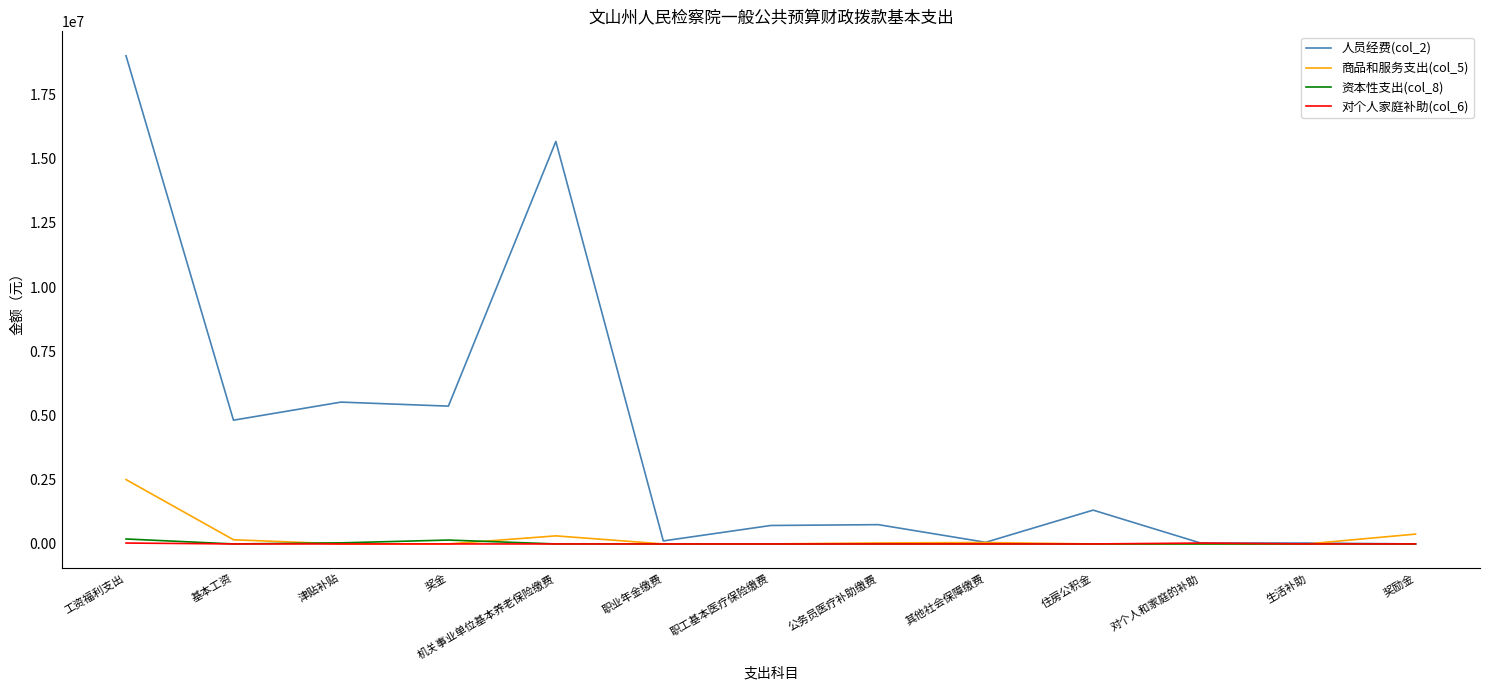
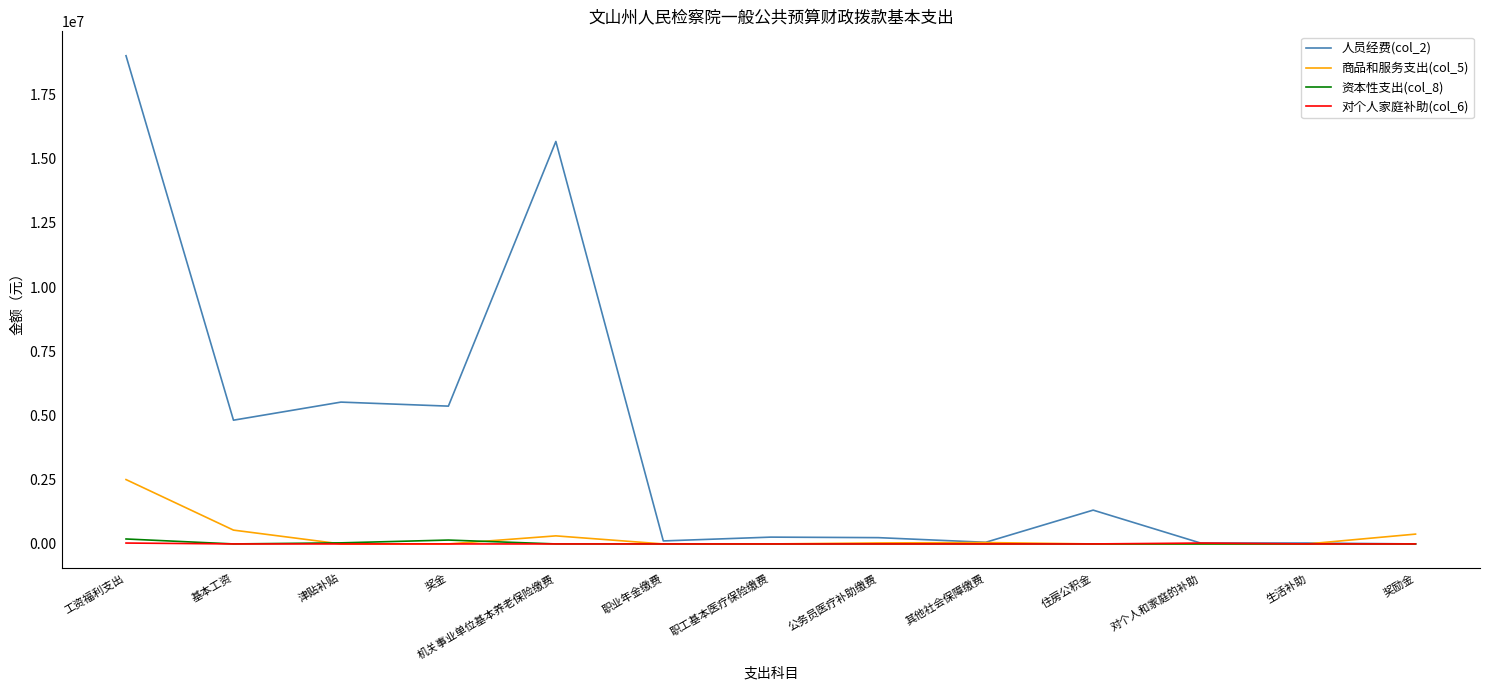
  {
    "人员经费(col_2)": {
      "工资福利支出": 19000000,
      "基本工资": 4800000,
      "津贴补贴": 5500000,
      "奖金": 5400000,
      "机关事业单位基本养老保险缴费": 15700000,
      "职业年金缴费": 100000,
-     "职工基本医疗保险缴费": 700000,
-     "公务员医疗补助缴费": 800000,
+     "职工基本医疗保险缴费": 300000,
+     "公务员医疗补助缴费": 200000,
      "住房公积金": 1300000
    },
    "商品和服务支出(col_5)": {
      "工资福利支出": 2500000,
-     "基本工资": 200000,
+     "基本工资": 500000,
      "机关事业单位基本养老保险缴费": 300000,
      "奖励金": 400000
    },
    "资本性支出(col_8)": {
      "工资福利支出": 200000,
      "奖金": 200000
    },
    "对个人家庭补助(col_6)": {
      "工资福利支出": 0
    }
  }
